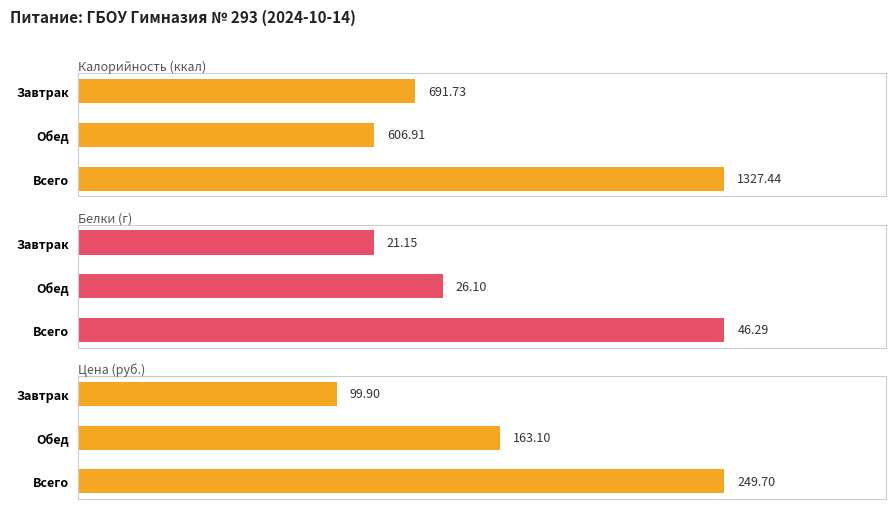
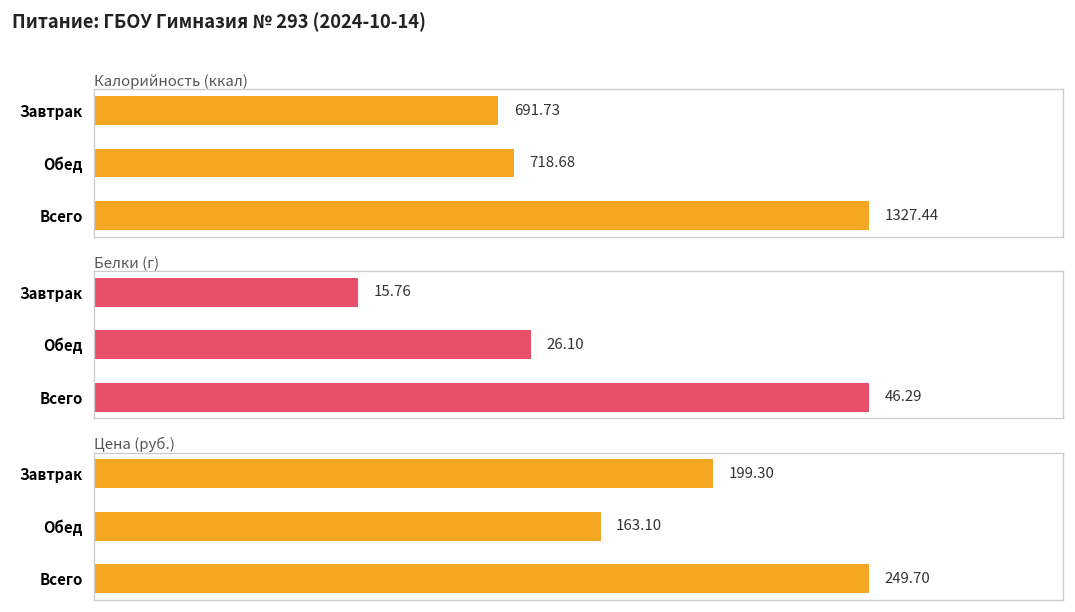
  {
    "Калорийность (ккал)": {
      "Завтрак": 691.73,
-     "Обед": 606.91,
+     "Обед": 718.68,
      "Всего": 1327.44
    },
    "Белки (г)": {
-     "Завтрак": 21.15,
+     "Завтрак": 15.76,
      "Обед": 26.10,
      "Всего": 46.29
    },
    "Цена (руб.)": {
-     "Завтрак": 99.90,
+     "Завтрак": 199.30,
      "Обед": 163.10,
      "Всего": 249.70
    }
  }
